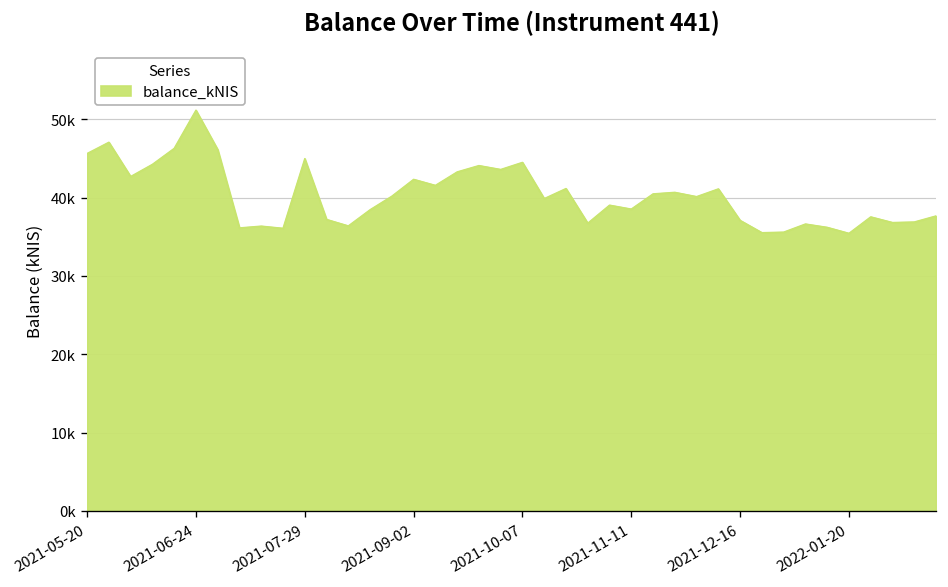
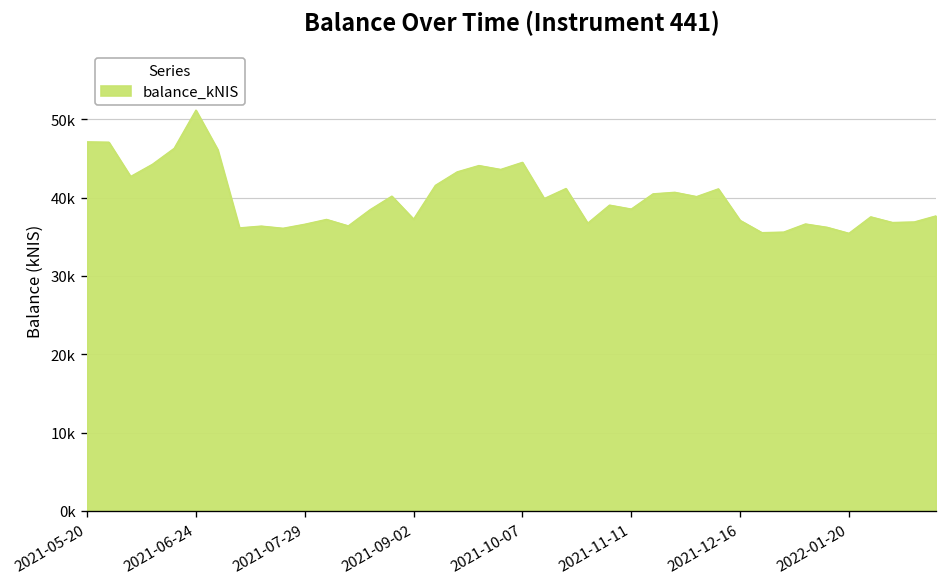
  {
-   "2021-05-20": 46000,
+   "2021-05-20": 47000,
    "2021-06-24": 51000,
-   "2021-07-29": 45000,
-   "2021-09-02": 42000,
+   "2021-07-29": 37000,
+   "2021-09-02": 37000,
    "2021-10-07": 44000,
    "2021-11-11": 39000,
    "2021-12-16": 37000,
    "2022-01-20": 35000
  }
